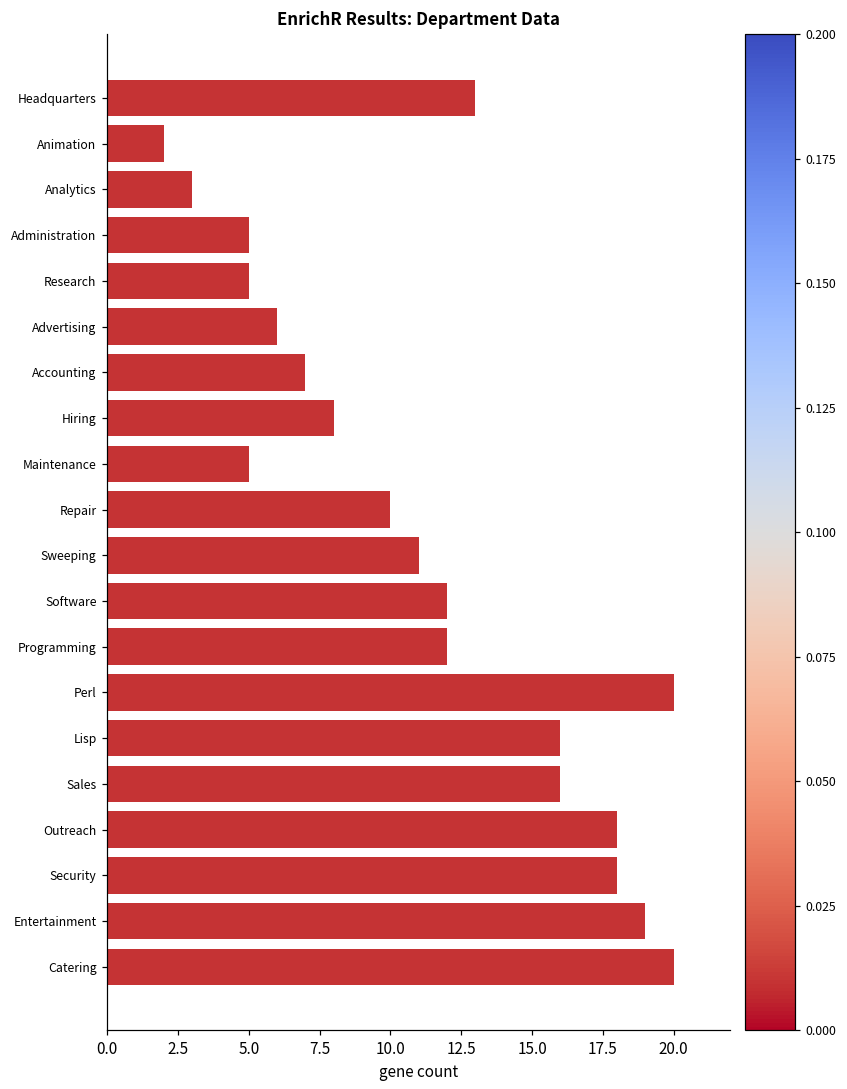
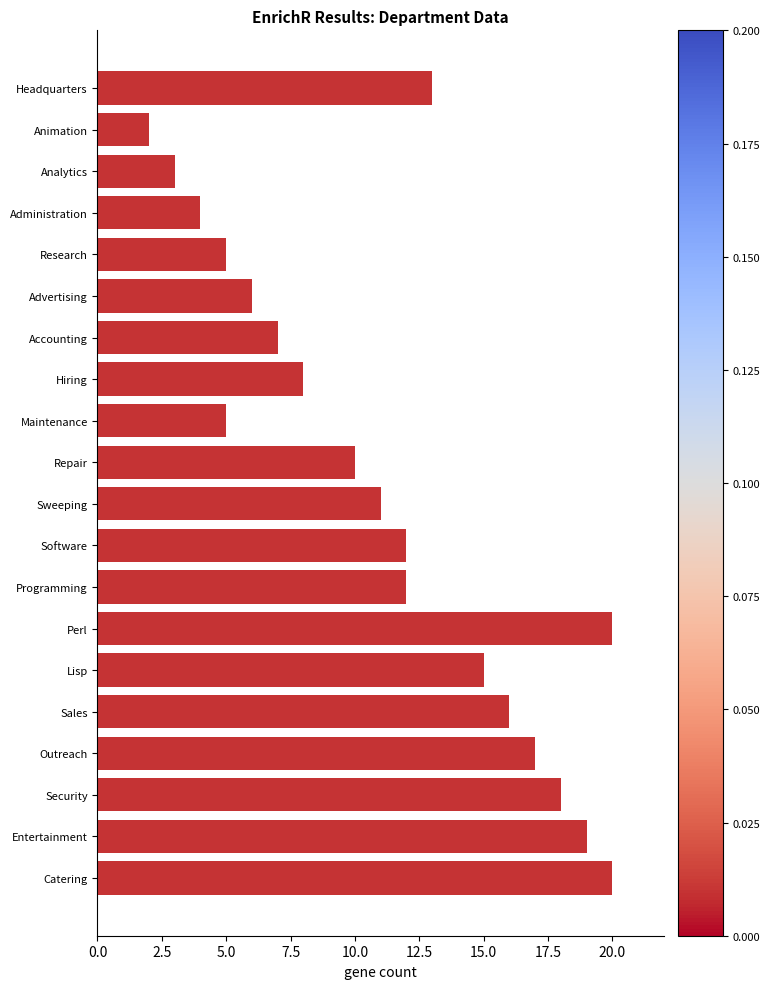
  {
    "Headquarters": 13,
    "Animation": 2,
    "Analytics": 3,
-   "Administration": 5,
+   "Administration": 4,
    "Research": 5,
    "Advertising": 6,
    "Accounting": 7,
    "Hiring": 8,
    "Maintenance": 5,
    "Repair": 10,
    "Sweeping": 11,
    "Software": 12,
    "Programming": 12,
    "Perl": 20,
-   "Lisp": 16,
+   "Lisp": 15,
    "Sales": 16,
-   "Outreach": 18,
+   "Outreach": 17,
    "Security": 18,
    "Entertainment": 19,
    "Catering": 20
  }
